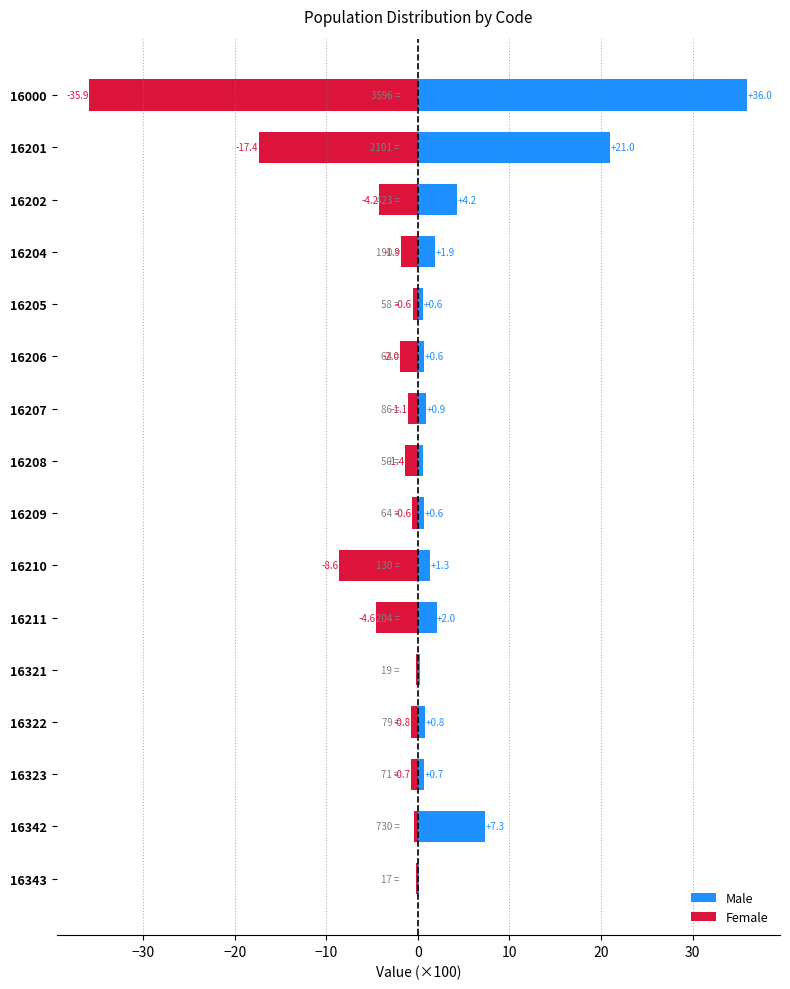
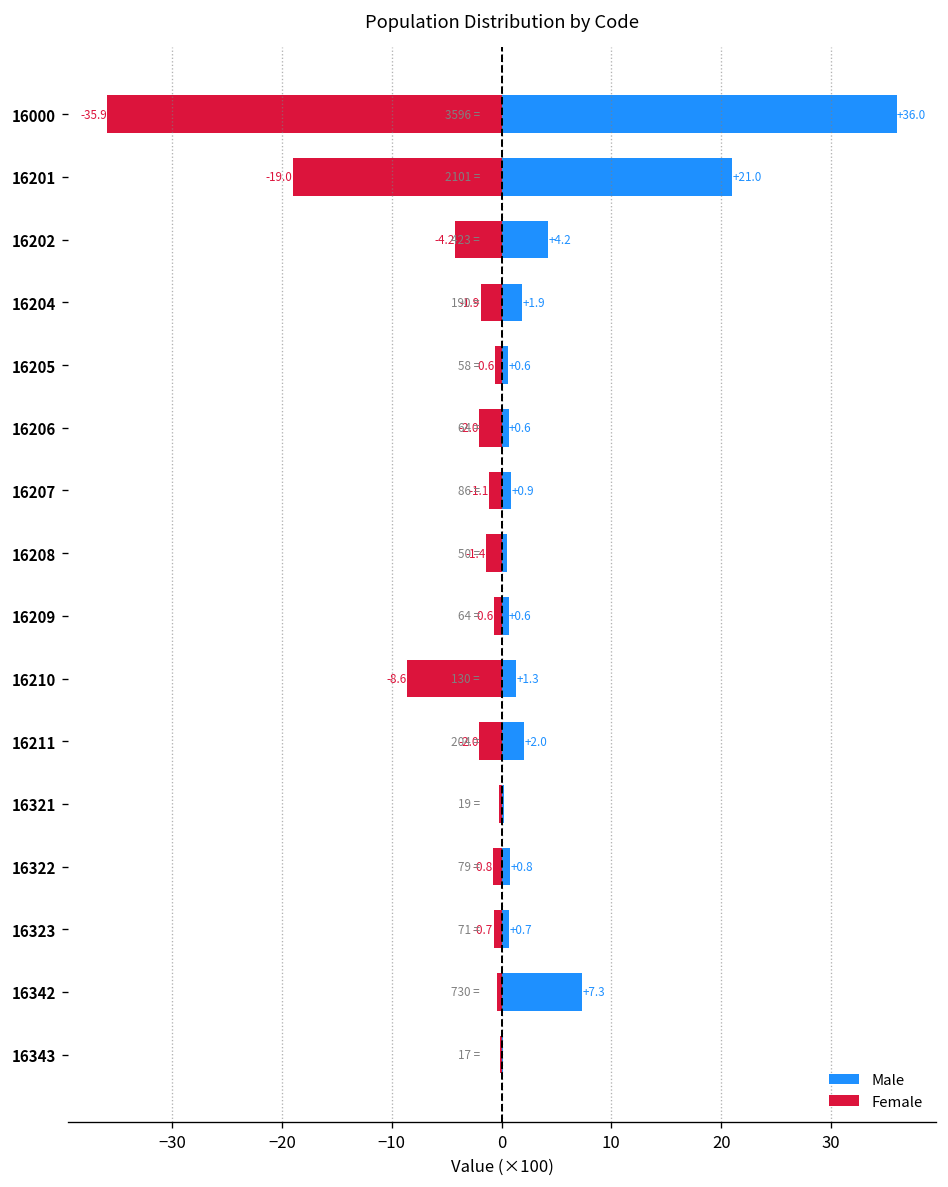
  {
    "Male": {
      "16000": "+36.0",
      "16201": "+21.0",
      "16202": "+4.2",
      "16204": "+1.9",
      "16205": "+0.6",
      "16206": "+0.6",
      "16207": "+0.9",
      "16209": "+0.6",
      "16210": "+1.3",
      "16211": "+2.0",
      "16322": "+0.8",
      "16323": "+0.7",
      "16342": "+7.3"
    },
    "Female": {
      "16000": "-35.9",
-     "16201": "-17.4",
+     "16201": "-19.0",
      "16210": "-8.6",
-     "16211": "-4.6"
+     "16211": "-2.0"
    }
  }
